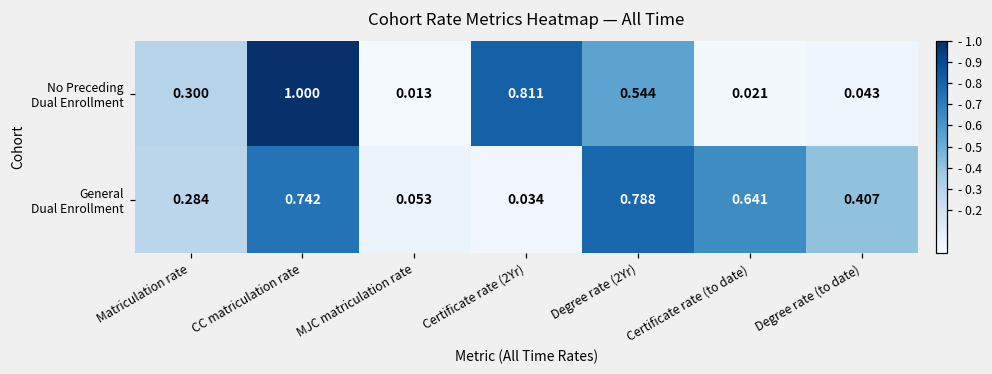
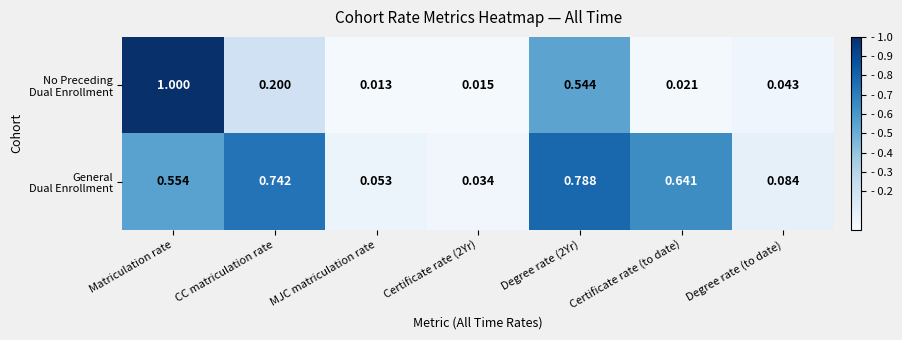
  {
    "No Preceding Dual Enrollment": {
-     "Matriculation rate": 0.300,
-     "CC matriculation rate": 1.000,
+     "Matriculation rate": 1.000,
+     "CC matriculation rate": 0.200,
      "MJC matriculation rate": 0.013,
-     "Certificate rate (2Yr)": 0.811,
+     "Certificate rate (2Yr)": 0.015,
      "Degree rate (2Yr)": 0.544,
      "Certificate rate (to date)": 0.021,
      "Degree rate (to date)": 0.043
    },
    "General Dual Enrollment": {
-     "Matriculation rate": 0.284,
+     "Matriculation rate": 0.554,
      "CC matriculation rate": 0.742,
      "MJC matriculation rate": 0.053,
      "Certificate rate (2Yr)": 0.034,
      "Degree rate (2Yr)": 0.788,
      "Certificate rate (to date)": 0.641,
-     "Degree rate (to date)": 0.407
+     "Degree rate (to date)": 0.084
    }
  }
